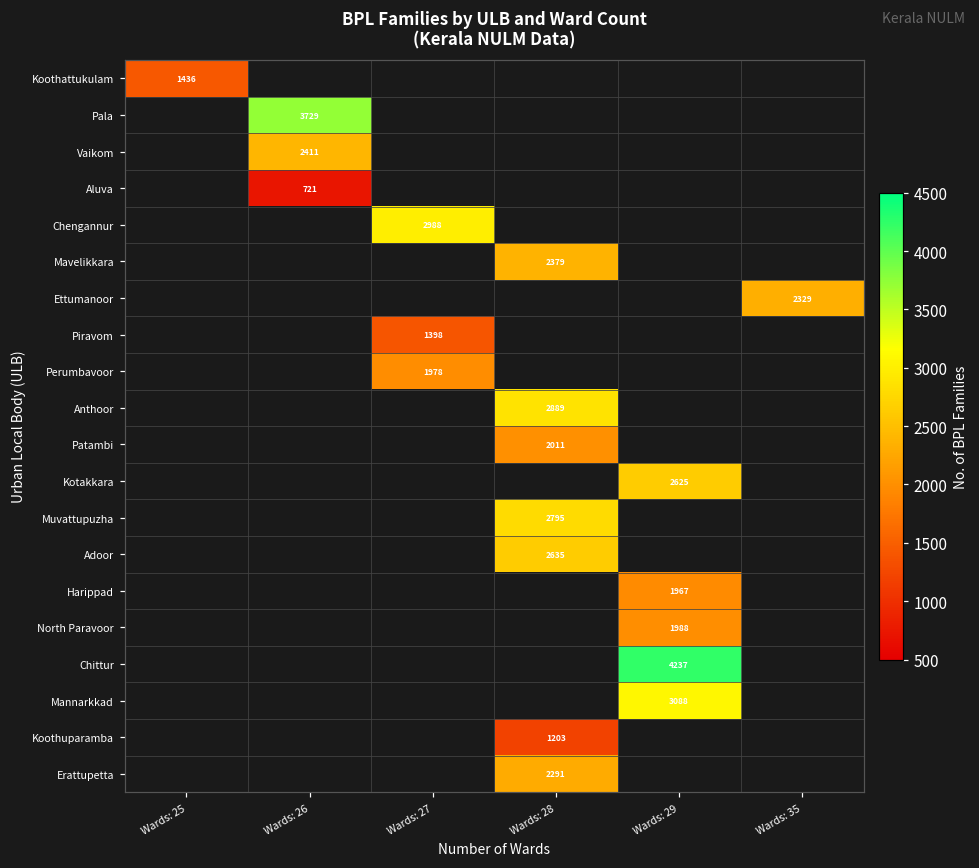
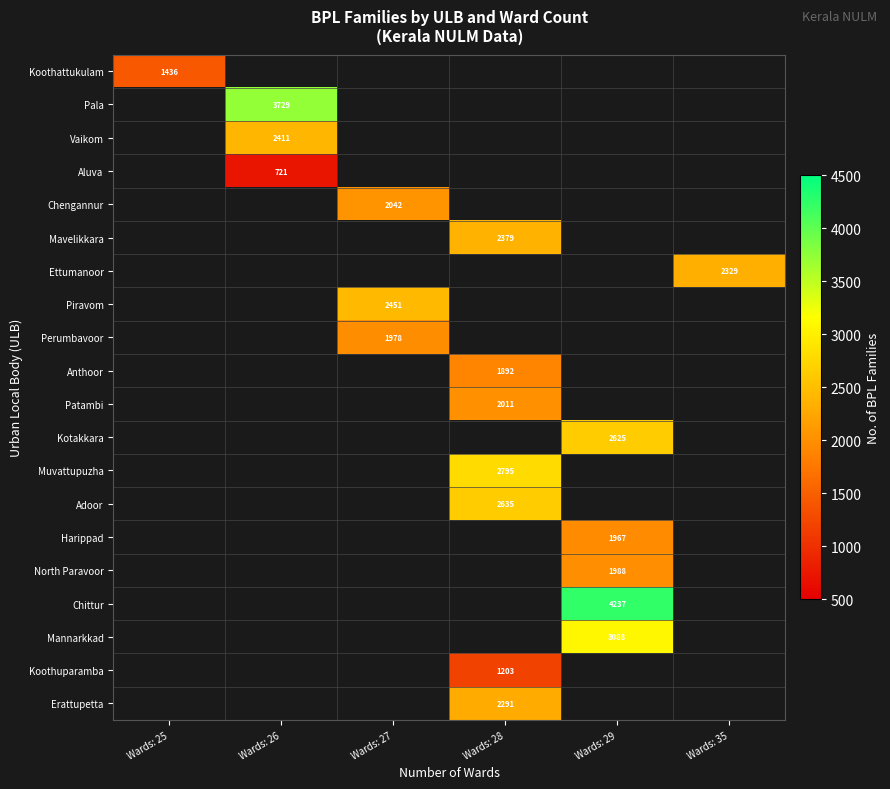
  {
    "Koothattukulam": {
      "Wards: 25": 1436
    },
    "Pala": {
      "Wards: 26": 3729
    },
    "Vaikom": {
      "Wards: 26": 2411
    },
    "Aluva": {
      "Wards: 26": 721
    },
    "Chengannur": {
-     "Wards: 27": 2988
+     "Wards: 27": 2042
    },
    "Mavelikkara": {
      "Wards: 28": 2379
    },
    "Ettumanoor": {
      "Wards: 35": 2329
    },
    "Piravom": {
-     "Wards: 27": 1398
+     "Wards: 27": 2451
    },
    "Perumbavoor": {
      "Wards: 27": 1978
    },
    "Anthoor": {
-     "Wards: 28": 2889
+     "Wards: 28": 1892
    },
    "Patambi": {
      "Wards: 28": 2011
    },
    "Kotakkara": {
      "Wards: 29": 2625
    },
    "Muvattupuzha": {
      "Wards: 28": 2795
    },
    "Adoor": {
      "Wards: 28": 2635
    },
    "Harippad": {
      "Wards: 29": 1967
    },
    "North Paravoor": {
      "Wards: 29": 1988
    },
    "Chittur": {
      "Wards: 29": 4237
    },
    "Mannarkkad": {
      "Wards: 29": 3088
    },
    "Koothuparamba": {
      "Wards: 28": 1203
    },
    "Erattupetta": {
      "Wards: 28": 2291
    }
  }
